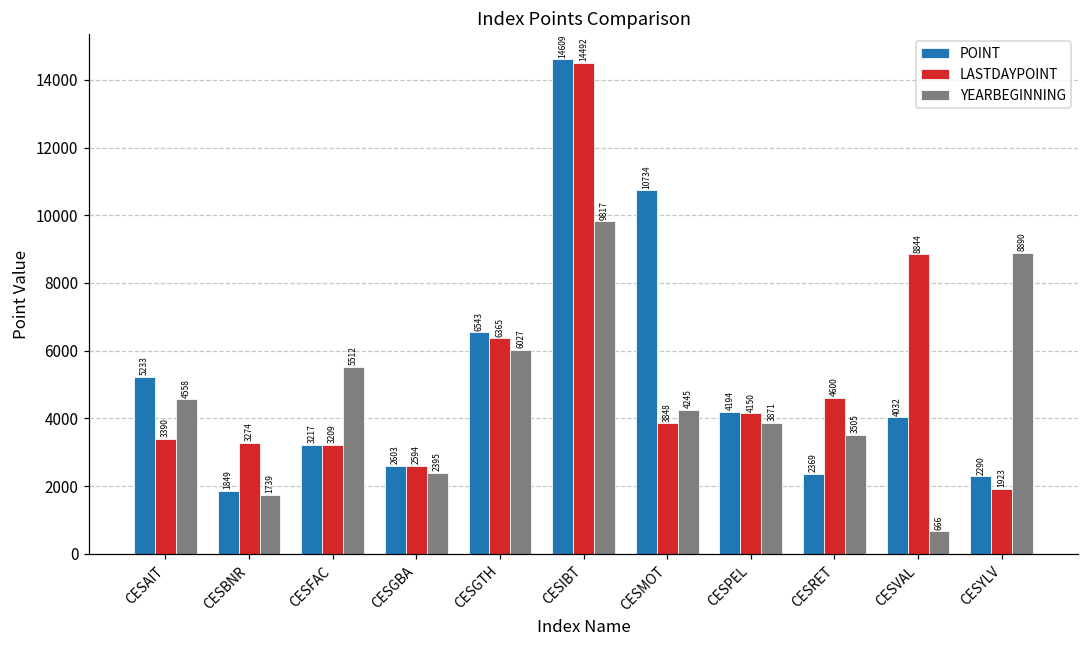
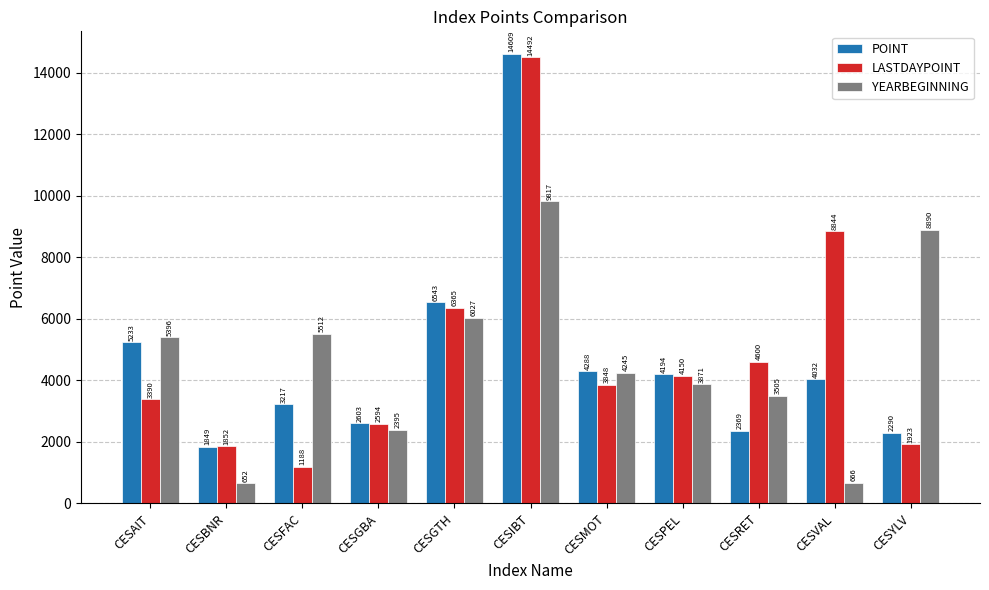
  {
    "POINT": {
      "CESAIT": 5233,
      "CESBNR": 1849,
      "CESFAC": 3217,
      "CESGBA": 2603,
      "CESGTH": 6543,
      "CESIBT": 14609,
-     "CESMOT": 10734,
+     "CESMOT": 4288,
      "CESPEL": 4194,
      "CESRET": 2369,
      "CESVAL": 4032,
      "CESYLV": 2290
    },
    "LASTDAYPOINT": {
      "CESAIT": 3390,
-     "CESBNR": 3274,
-     "CESFAC": 3209,
+     "CESBNR": 1852,
+     "CESFAC": 1188,
      "CESGBA": 2594,
      "CESGTH": 6365,
      "CESIBT": 14492,
      "CESMOT": 3848,
      "CESPEL": 4150,
      "CESRET": 4600,
      "CESVAL": 8844,
      "CESYLV": 1923
    },
    "YEARBEGINNING": {
-     "CESAIT": 4558,
-     "CESBNR": 1739,
+     "CESAIT": 5396,
+     "CESBNR": 652,
      "CESFAC": 5512,
      "CESGBA": 2395,
      "CESGTH": 6027,
      "CESIBT": 9817,
      "CESMOT": 4245,
      "CESPEL": 3871,
      "CESRET": 3505,
      "CESVAL": 666,
      "CESYLV": 8890
    }
  }
